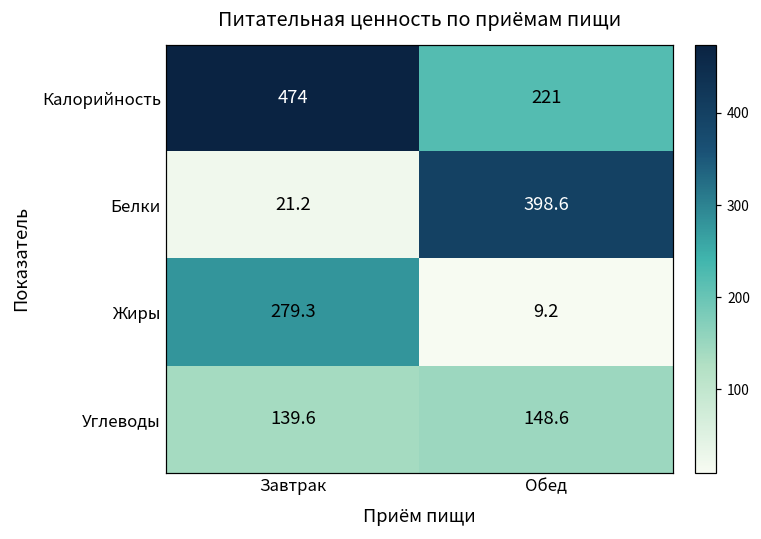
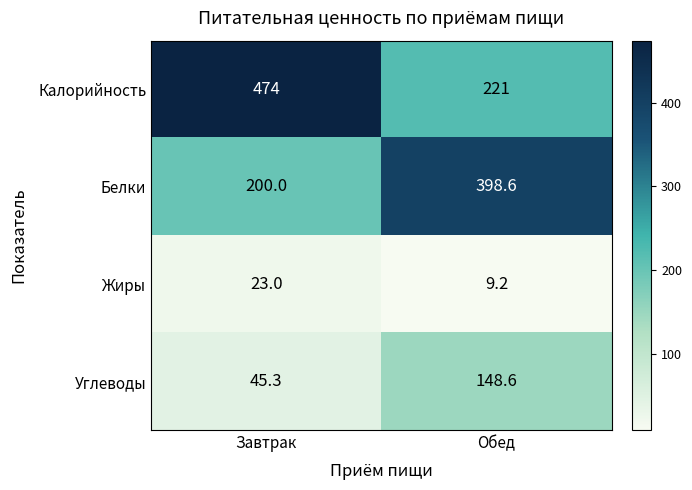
  {
    "Калорийность": {
      "Завтрак": 474,
      "Обед": 221
    },
    "Белки": {
-     "Завтрак": 21.2,
+     "Завтрак": 200.0,
      "Обед": 398.6
    },
    "Жиры": {
-     "Завтрак": 279.3,
+     "Завтрак": 23.0,
      "Обед": 9.2
    },
    "Углеводы": {
-     "Завтрак": 139.6,
+     "Завтрак": 45.3,
      "Обед": 148.6
    }
  }
